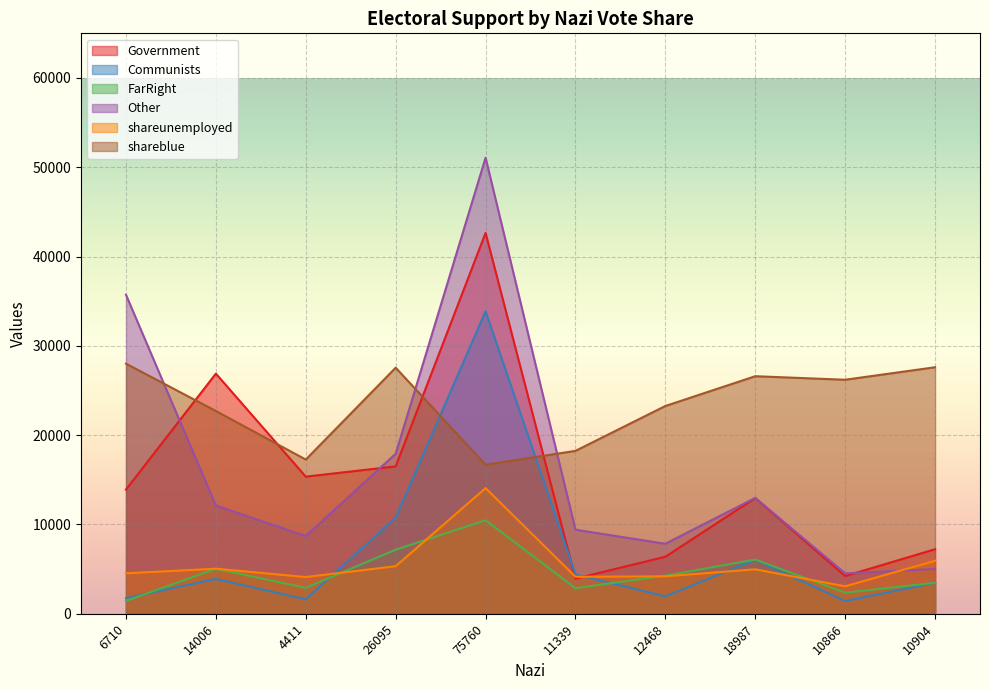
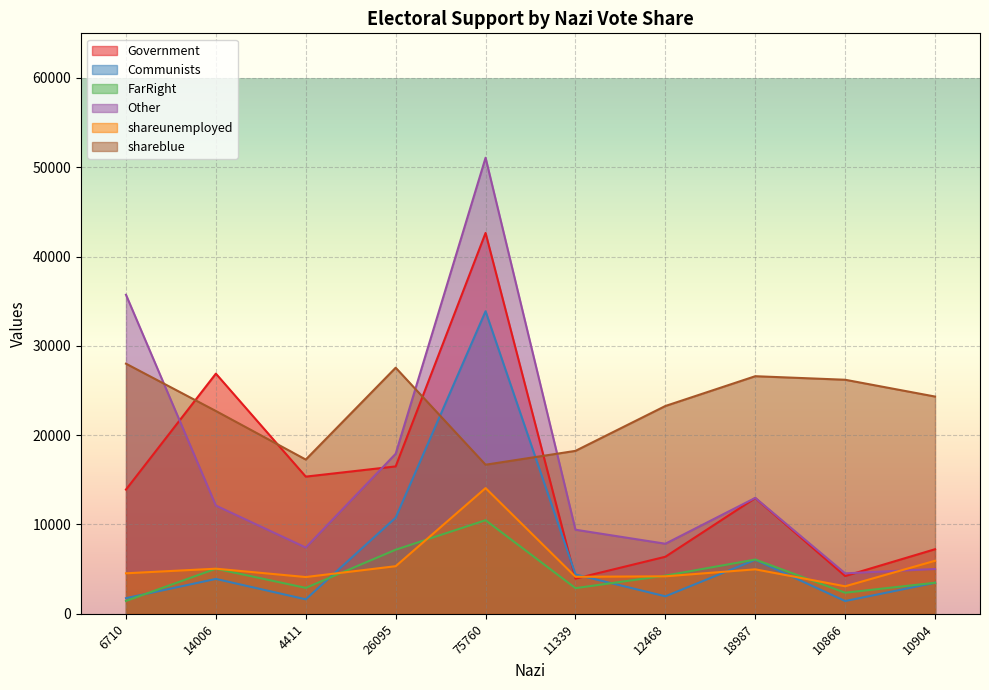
  {
    "Government": {
      "6710": 14000,
      "14006": 27000,
      "4411": 15000,
      "26095": 17000,
      "75760": 43000,
      "12468": 6000,
      "10866": 4000,
      "10904": 7000
    },
    "Communists": {
      "6710": 2000,
      "14006": 4000,
      "4411": 2000,
      "26095": 11000,
      "75760": 34000,
      "12468": 2000,
      "10866": 1000
    },
    "FarRight": {
      "6710": 1000,
      "4411": 3000,
      "26095": 7000,
      "75760": 10000,
      "11339": 3000,
      "10866": 2000
    },
    "Other": {
      "6710": 36000,
      "14006": 12000,
-     "4411": 9000,
+     "4411": 7000,
      "26095": 18000,
      "75760": 51000,
      "11339": 9000,
      "12468": 8000,
      "10866": 5000,
      "10904": 5000
    },
    "shareunemployed": {
      "6710": 5000,
      "4411": 4000,
      "26095": 5000,
      "75760": 14000,
      "18987": 5000,
      "10866": 3000,
      "10904": 6000
    },
    "shareblue": {
      "6710": 28000,
      "14006": 23000,
      "4411": 17000,
      "26095": 28000,
      "75760": 17000,
      "11339": 18000,
      "12468": 23000,
      "18987": 27000,
      "10866": 26000,
-     "10904": 28000
+     "10904": 24000
    }
  }
